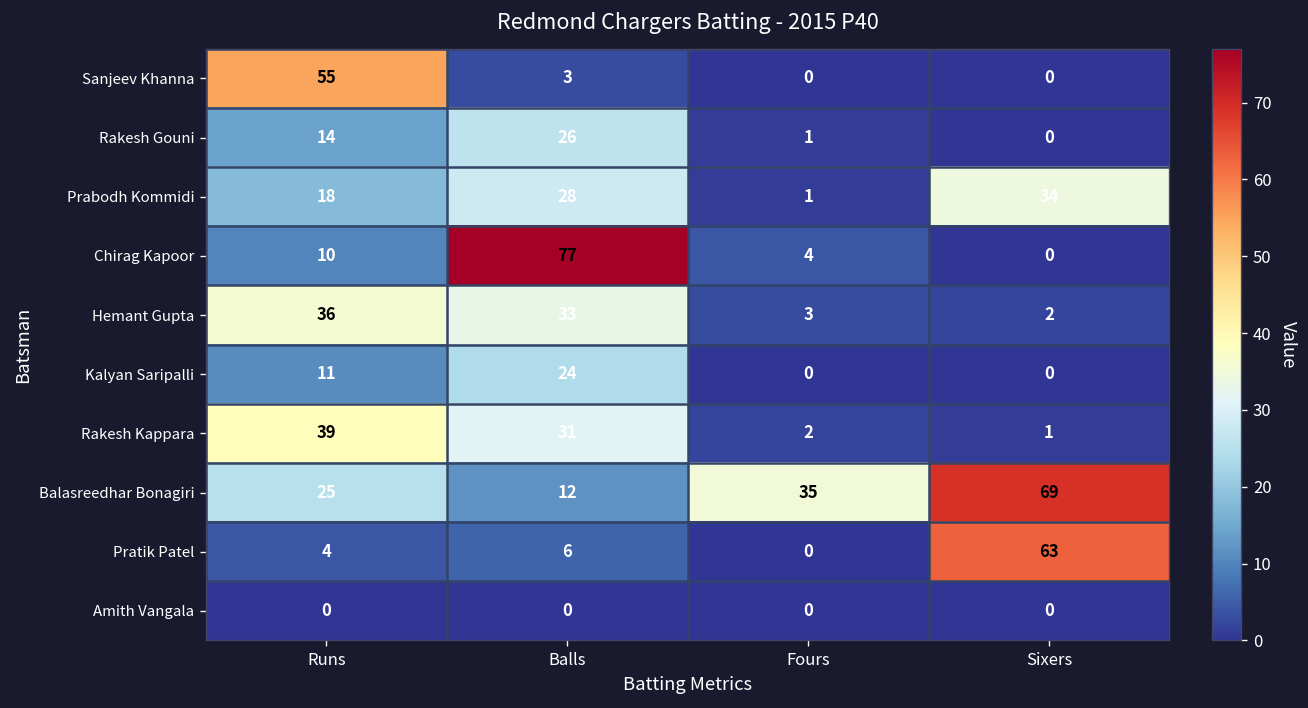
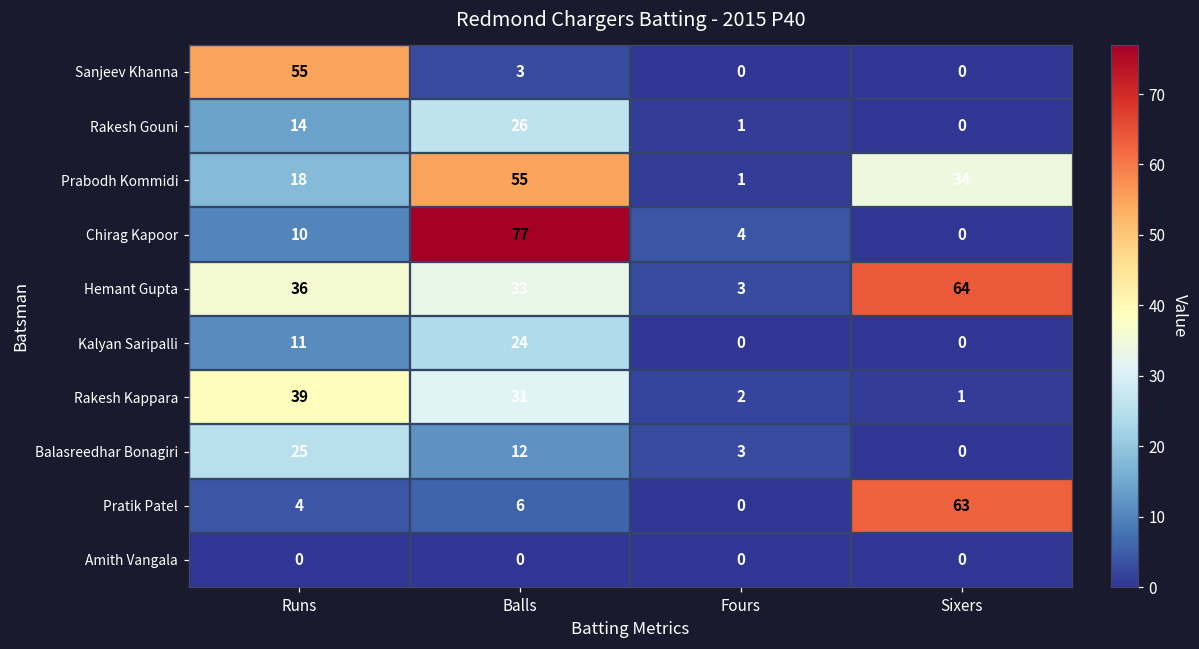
  {
    "Sanjeev Khanna": {
      "Runs": 55,
      "Balls": 3,
      "Fours": 0,
      "Sixers": 0
    },
    "Rakesh Gouni": {
      "Runs": 14,
      "Balls": 26,
      "Fours": 1,
      "Sixers": 0
    },
    "Prabodh Kommidi": {
      "Runs": 18,
-     "Balls": 28,
+     "Balls": 55,
      "Fours": 1
    },
    "Chirag Kapoor": {
      "Runs": 10,
      "Balls": 77,
      "Fours": 4,
      "Sixers": 0
    },
    "Hemant Gupta": {
      "Runs": 36,
      "Fours": 3,
-     "Sixers": 2
+     "Sixers": 64
    },
    "Kalyan Saripalli": {
      "Runs": 11,
      "Balls": 24,
      "Fours": 0,
      "Sixers": 0
    },
    "Rakesh Kappara": {
      "Runs": 39,
      "Fours": 2,
      "Sixers": 1
    },
    "Balasreedhar Bonagiri": {
      "Runs": 25,
      "Balls": 12,
-     "Fours": 35,
-     "Sixers": 69
+     "Fours": 3,
+     "Sixers": 0
    },
    "Pratik Patel": {
      "Runs": 4,
      "Balls": 6,
      "Fours": 0,
      "Sixers": 63
    },
    "Amith Vangala": {
      "Runs": 0,
      "Balls": 0,
      "Fours": 0,
      "Sixers": 0
    }
  }
